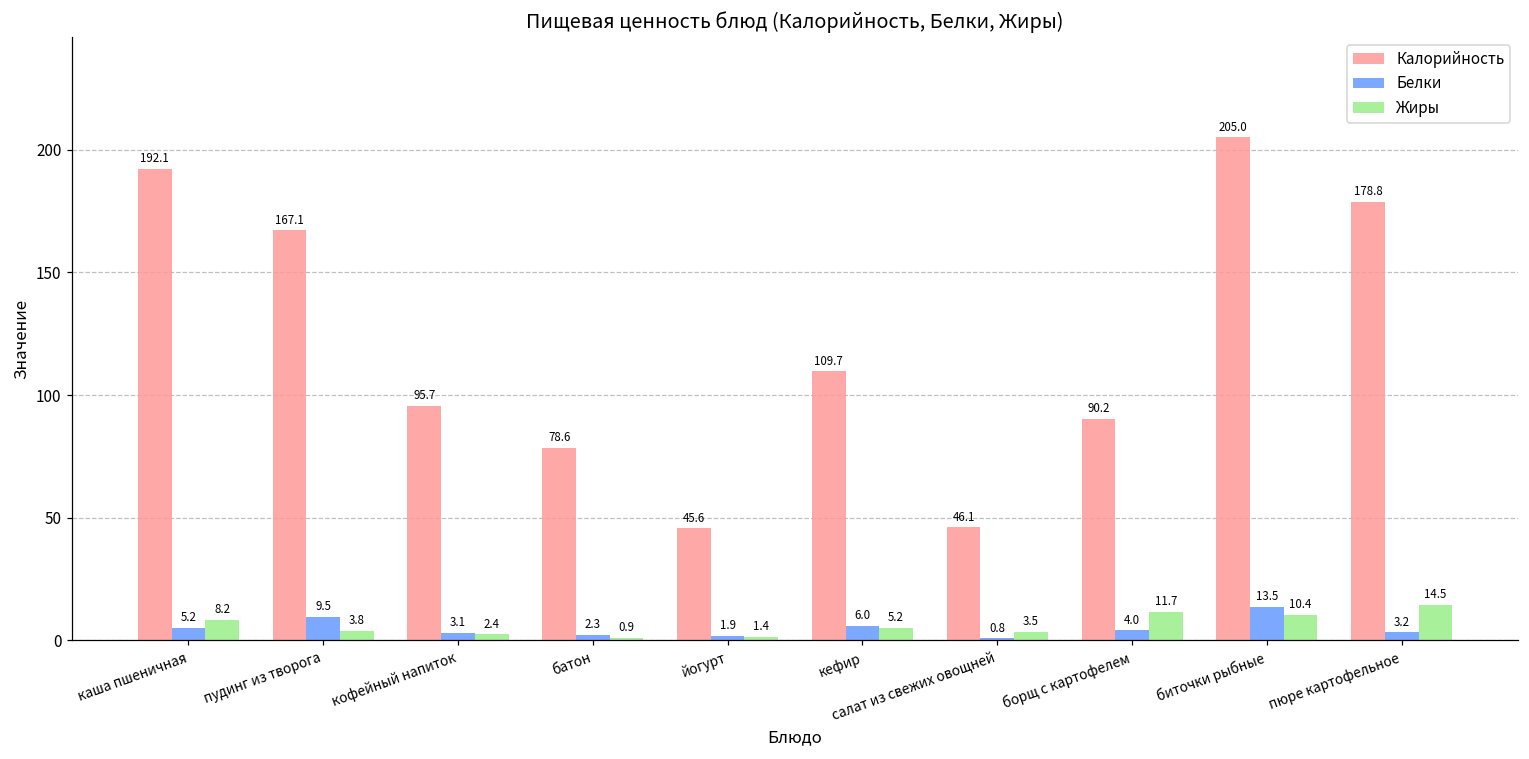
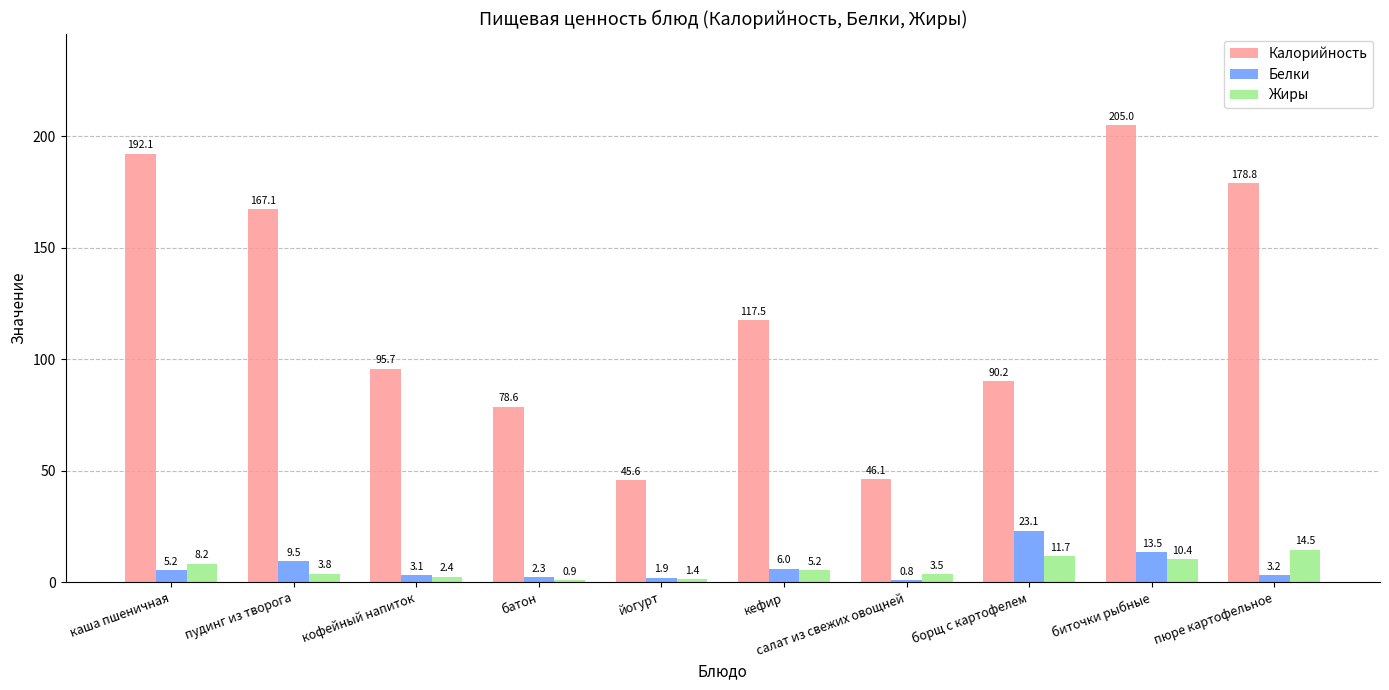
  {
    "Калорийность": {
      "каша пшеничная": 192.1,
      "пудинг из творога": 167.1,
      "кофейный напиток": 95.7,
      "батон": 78.6,
      "йогурт": 45.6,
-     "кефир": 109.7,
+     "кефир": 117.5,
      "салат из свежих овощней": 46.1,
      "борщ с картофелем": 90.2,
      "биточки рыбные": 205.0,
      "пюре картофельное": 178.8
    },
    "Белки": {
      "каша пшеничная": 5.2,
      "пудинг из творога": 9.5,
      "кофейный напиток": 3.1,
      "батон": 2.3,
      "йогурт": 1.9,
      "кефир": 6.0,
      "салат из свежих овощней": 0.8,
-     "борщ с картофелем": 4.0,
+     "борщ с картофелем": 23.1,
      "биточки рыбные": 13.5,
      "пюре картофельное": 3.2
    },
    "Жиры": {
      "каша пшеничная": 8.2,
      "пудинг из творога": 3.8,
      "кофейный напиток": 2.4,
      "батон": 0.9,
      "йогурт": 1.4,
      "кефир": 5.2,
      "салат из свежих овощней": 3.5,
      "борщ с картофелем": 11.7,
      "биточки рыбные": 10.4,
      "пюре картофельное": 14.5
    }
  }
